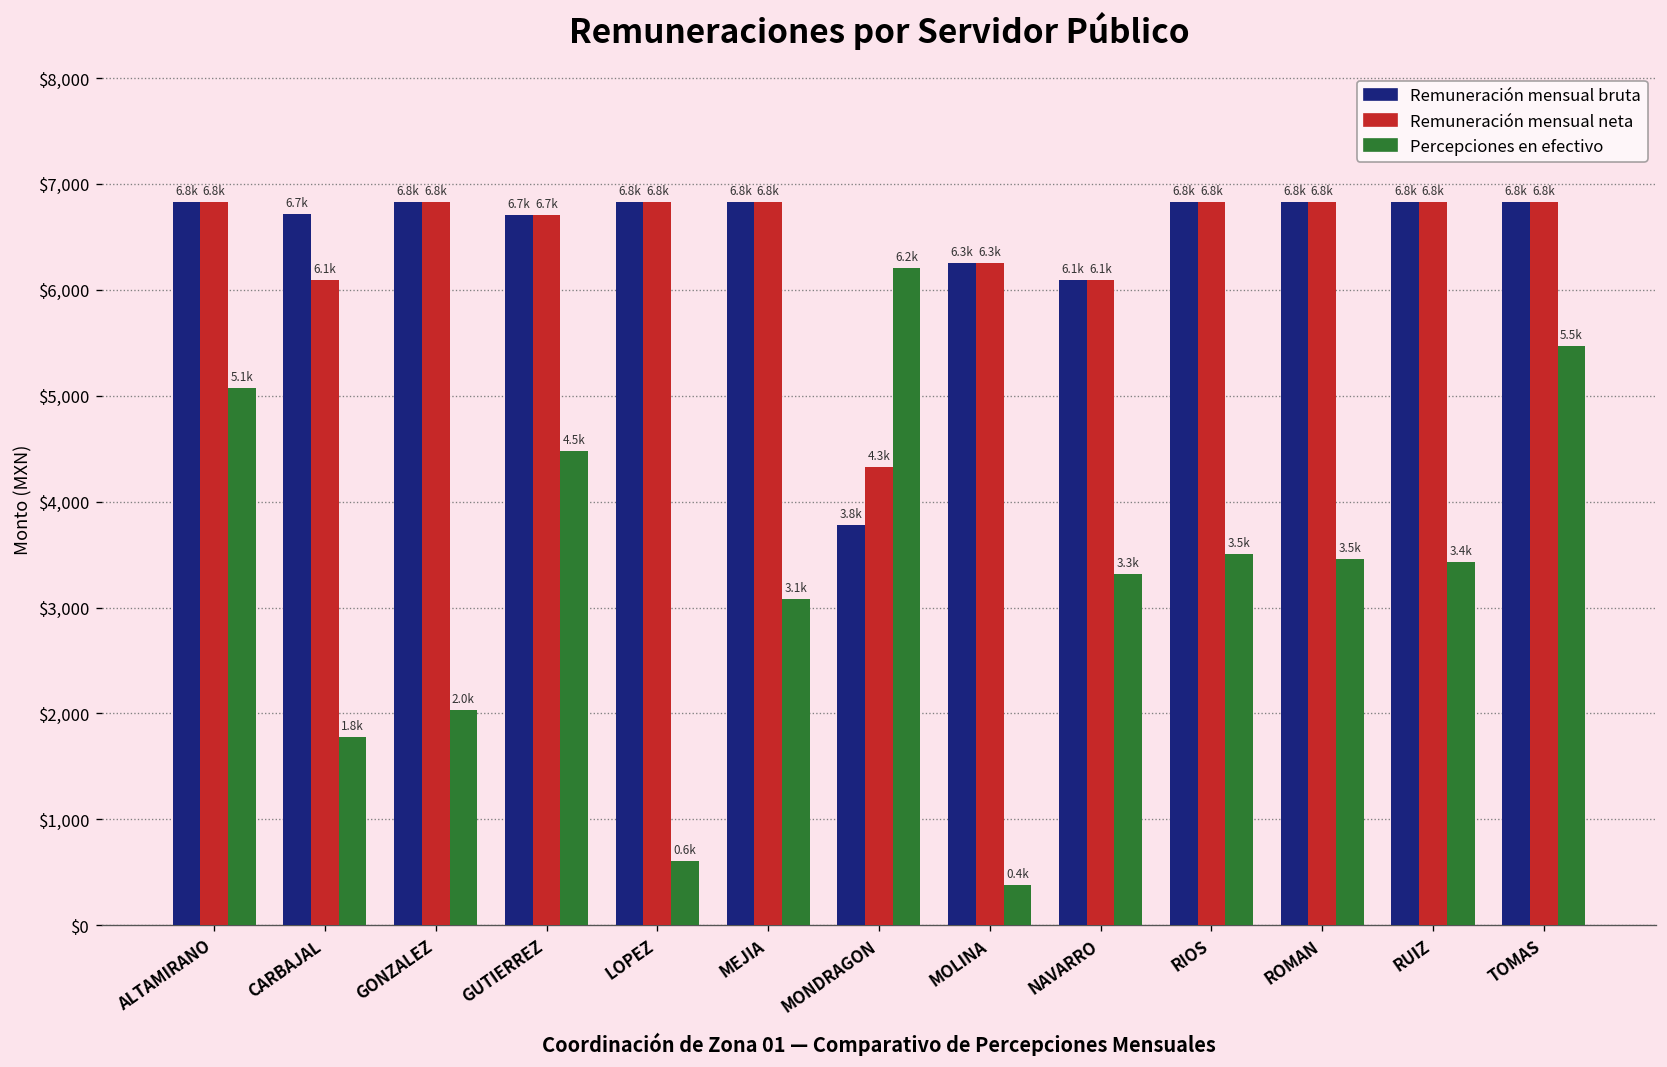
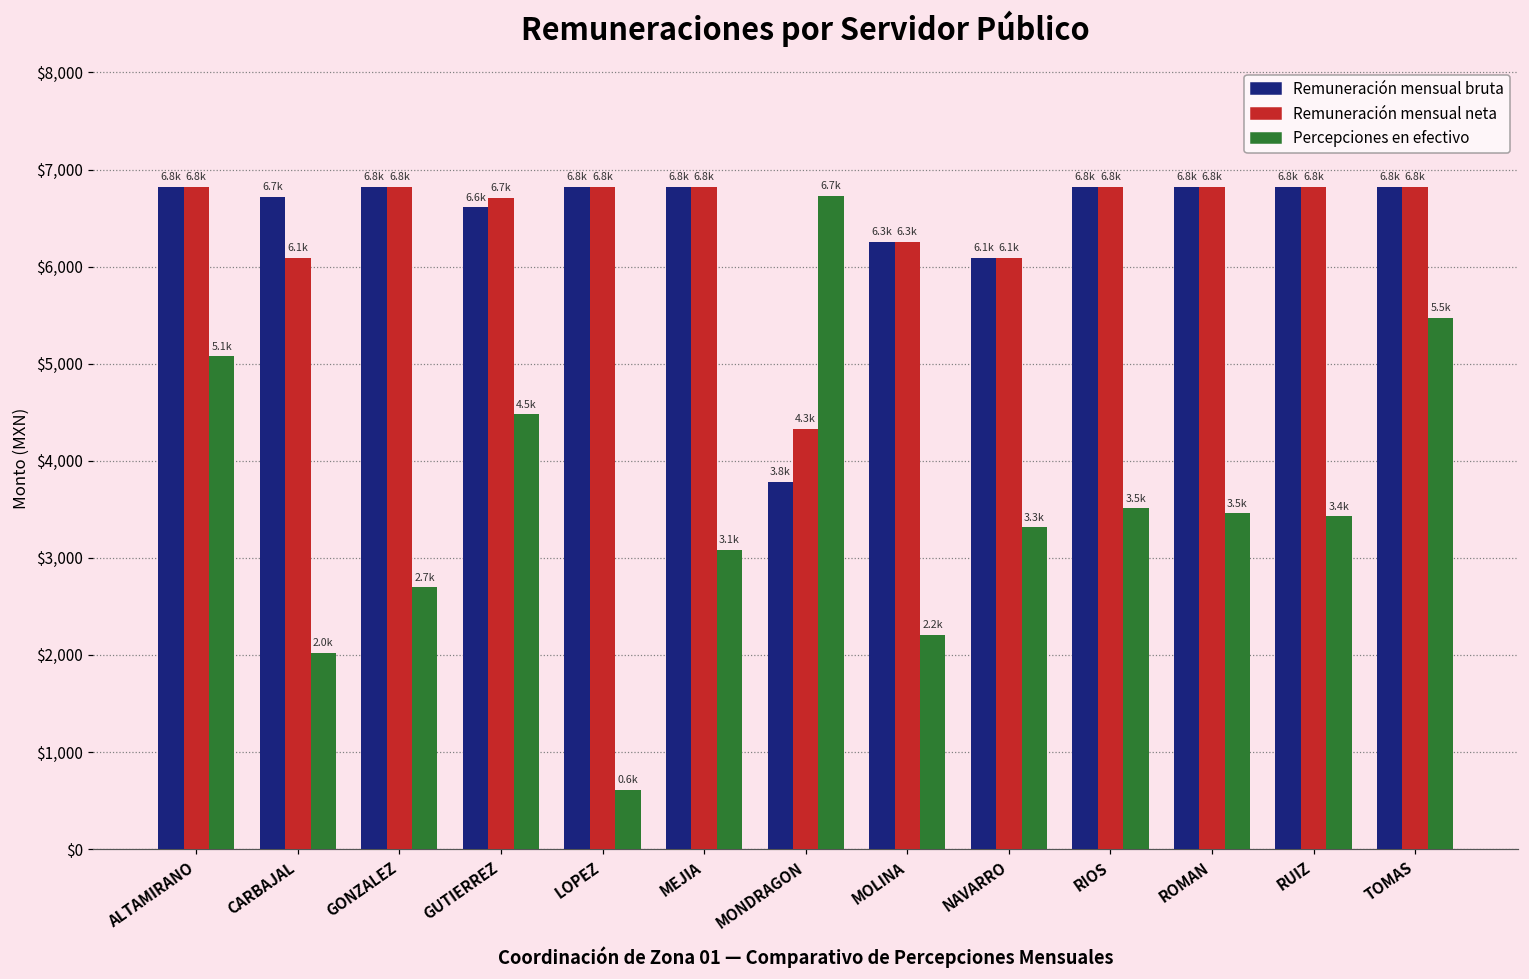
  {
    "Remuneración mensual bruta": {
      "ALTAMIRANO": "6.8k",
      "CARBAJAL": "6.7k",
      "GONZALEZ": "6.8k",
-     "GUTIERREZ": "6.7k",
+     "GUTIERREZ": "6.6k",
      "LOPEZ": "6.8k",
      "MEJIA": "6.8k",
      "MONDRAGON": "3.8k",
      "MOLINA": "6.3k",
      "NAVARRO": "6.1k",
      "RIOS": "6.8k",
      "ROMAN": "6.8k",
      "RUIZ": "6.8k",
      "TOMAS": "6.8k"
    },
    "Remuneración mensual neta": {
      "ALTAMIRANO": "6.8k",
      "CARBAJAL": "6.1k",
      "GONZALEZ": "6.8k",
      "GUTIERREZ": "6.7k",
      "LOPEZ": "6.8k",
      "MEJIA": "6.8k",
      "MONDRAGON": "4.3k",
      "MOLINA": "6.3k",
      "NAVARRO": "6.1k",
      "RIOS": "6.8k",
      "ROMAN": "6.8k",
      "RUIZ": "6.8k",
      "TOMAS": "6.8k"
    },
    "Percepciones en efectivo": {
      "ALTAMIRANO": "5.1k",
-     "CARBAJAL": "1.8k",
-     "GONZALEZ": "2.0k",
+     "CARBAJAL": "2.0k",
+     "GONZALEZ": "2.7k",
      "GUTIERREZ": "4.5k",
      "LOPEZ": "0.6k",
      "MEJIA": "3.1k",
-     "MONDRAGON": "6.2k",
-     "MOLINA": "0.4k",
+     "MONDRAGON": "6.7k",
+     "MOLINA": "2.2k",
      "NAVARRO": "3.3k",
      "RIOS": "3.5k",
      "ROMAN": "3.5k",
      "RUIZ": "3.4k",
      "TOMAS": "5.5k"
    }
  }
